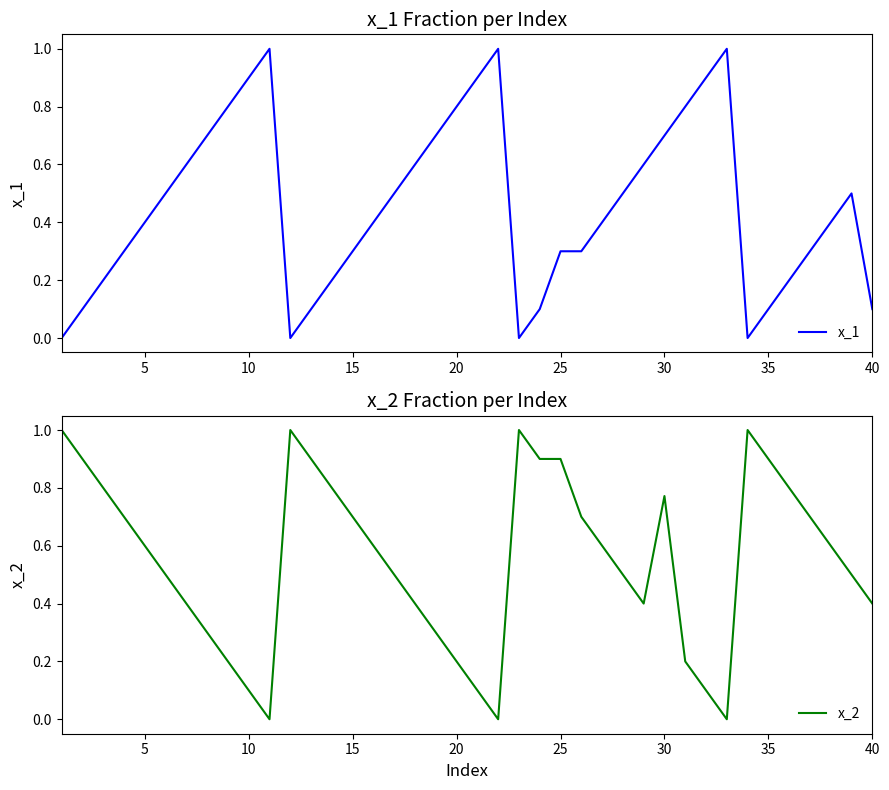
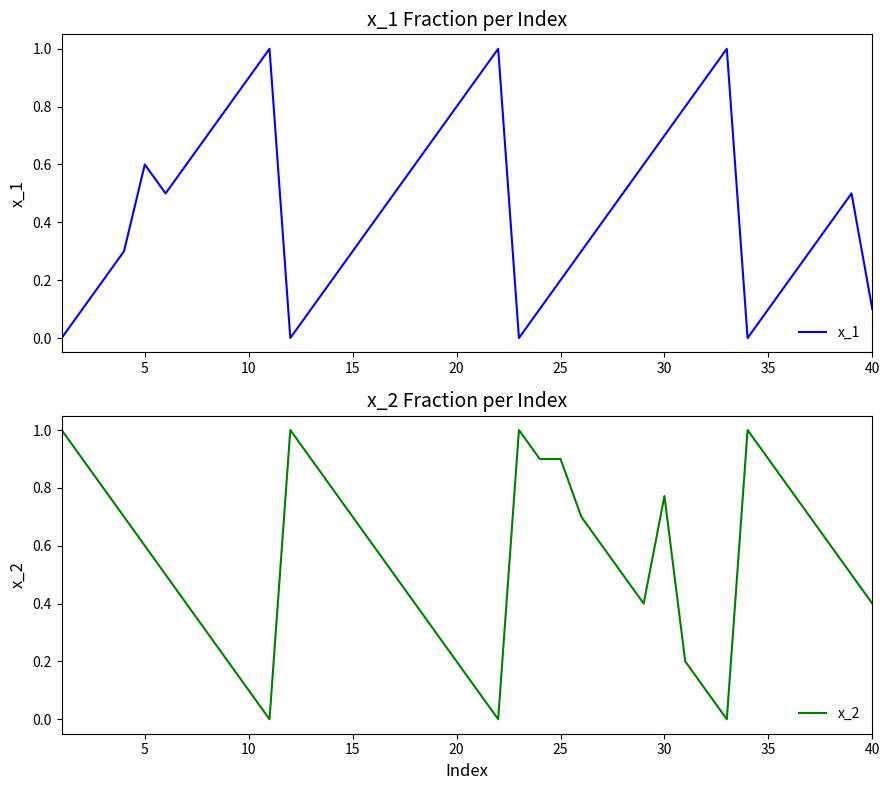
  {
    "x_1 Fraction per Index": {
-     "5": 0.4,
+     "5": 0.6,
      "10": 0.9,
      "15": 0.3,
      "20": 0.8,
-     "25": 0.3,
+     "25": 0.2,
      "30": 0.7,
      "35": 0.1,
      "40": 0.1
    },
    "x_2 Fraction per Index": {
      "5": 0.60,
      "10": 0.10,
      "15": 0.70,
      "20": 0.20,
      "25": 0.90,
      "30": 0.77,
      "35": 0.90,
      "40": 0.40
    }
  }
